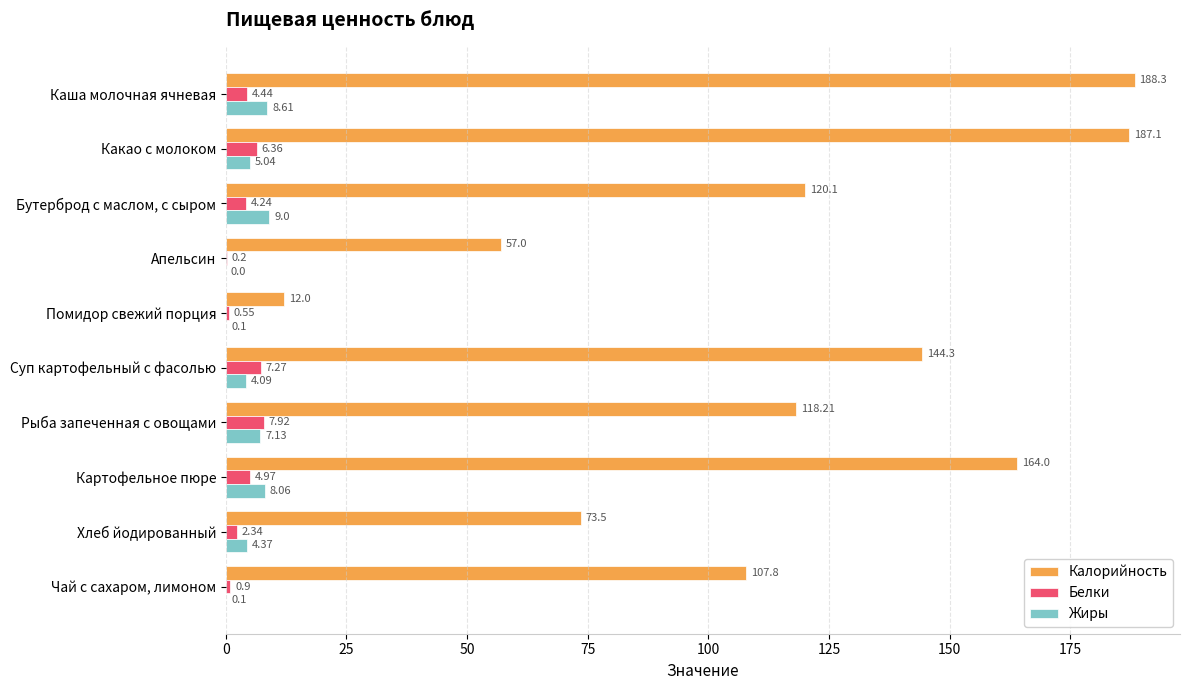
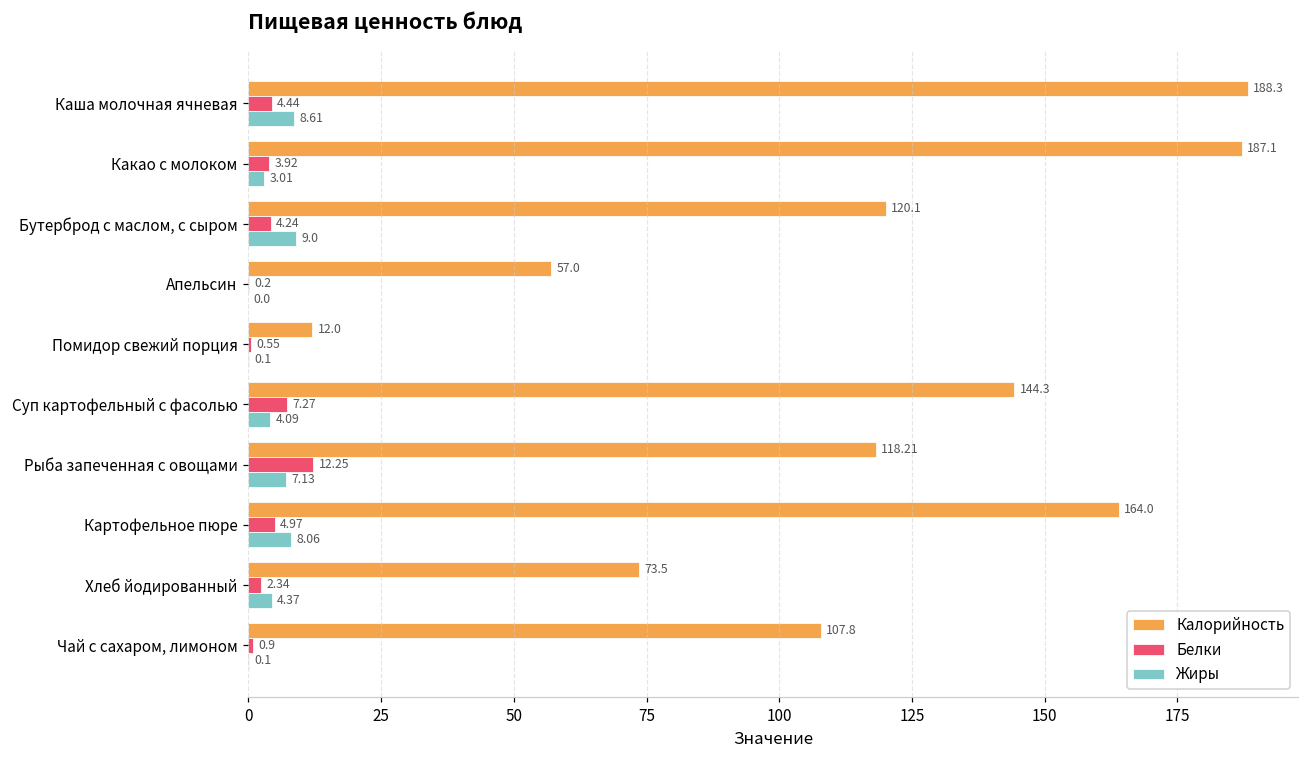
  {
    "Калорийность": {
      "Каша молочная ячневая": 188.3,
      "Какао с молоком": 187.1,
      "Бутерброд с маслом, с сыром": 120.1,
      "Апельсин": 57.0,
      "Помидор свежий порция": 12.0,
      "Суп картофельный с фасолью": 144.3,
      "Рыба запеченная с овощами": 118.21,
      "Картофельное пюре": 164.0,
      "Хлеб йодированный": 73.5,
      "Чай с сахаром, лимоном": 107.8
    },
    "Белки": {
      "Каша молочная ячневая": 4.44,
-     "Какао с молоком": 6.36,
+     "Какао с молоком": 3.92,
      "Бутерброд с маслом, с сыром": 4.24,
      "Апельсин": 0.2,
      "Помидор свежий порция": 0.55,
      "Суп картофельный с фасолью": 7.27,
-     "Рыба запеченная с овощами": 7.92,
+     "Рыба запеченная с овощами": 12.25,
      "Картофельное пюре": 4.97,
      "Хлеб йодированный": 2.34,
      "Чай с сахаром, лимоном": 0.9
    },
    "Жиры": {
      "Каша молочная ячневая": 8.61,
-     "Какао с молоком": 5.04,
+     "Какао с молоком": 3.01,
      "Бутерброд с маслом, с сыром": 9.0,
      "Апельсин": 0.0,
      "Помидор свежий порция": 0.1,
      "Суп картофельный с фасолью": 4.09,
      "Рыба запеченная с овощами": 7.13,
      "Картофельное пюре": 8.06,
      "Хлеб йодированный": 4.37,
      "Чай с сахаром, лимоном": 0.1
    }
  }
